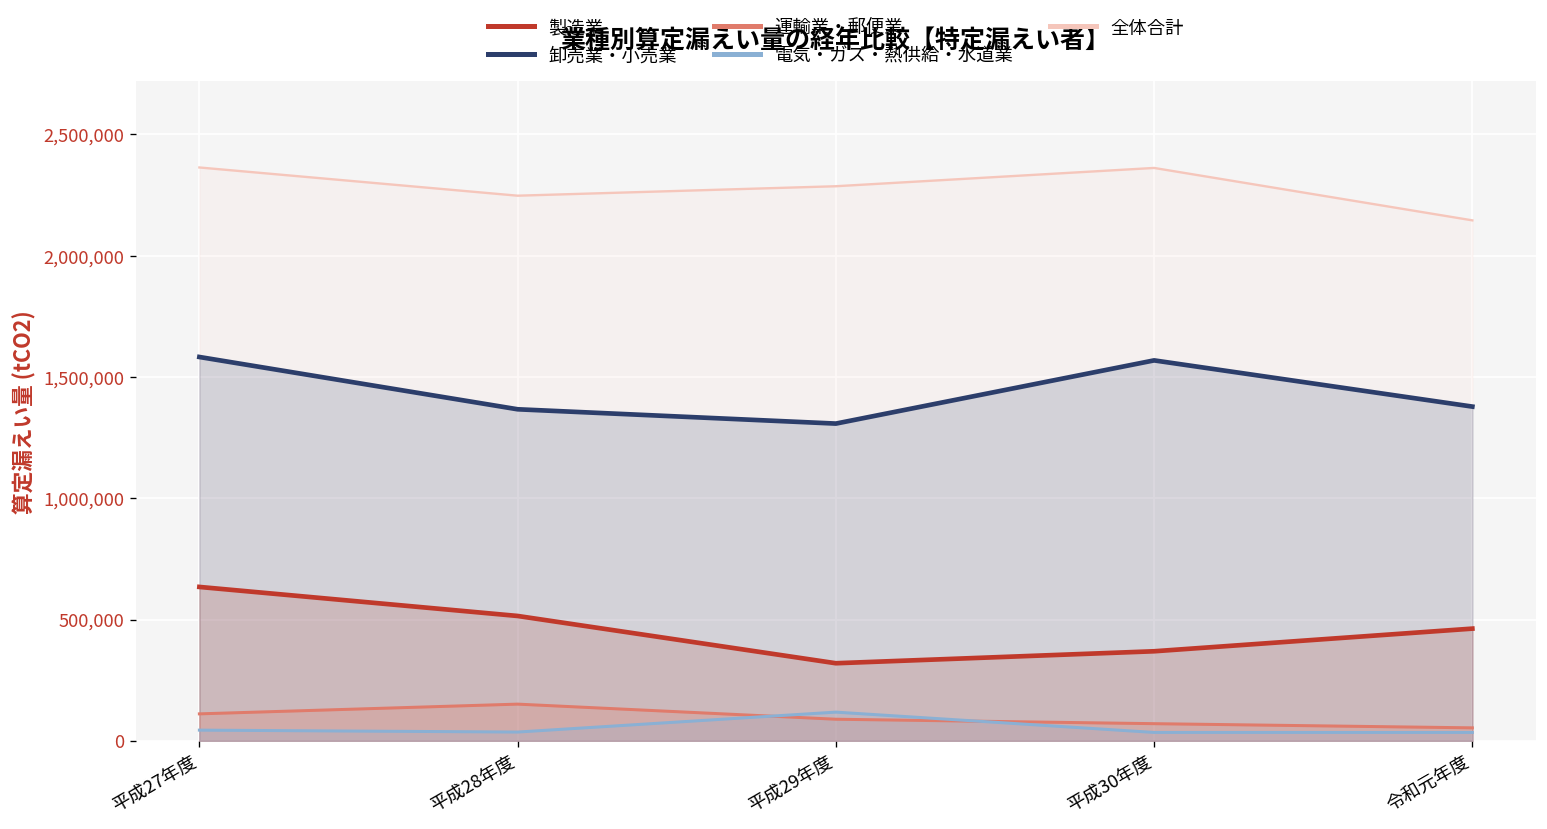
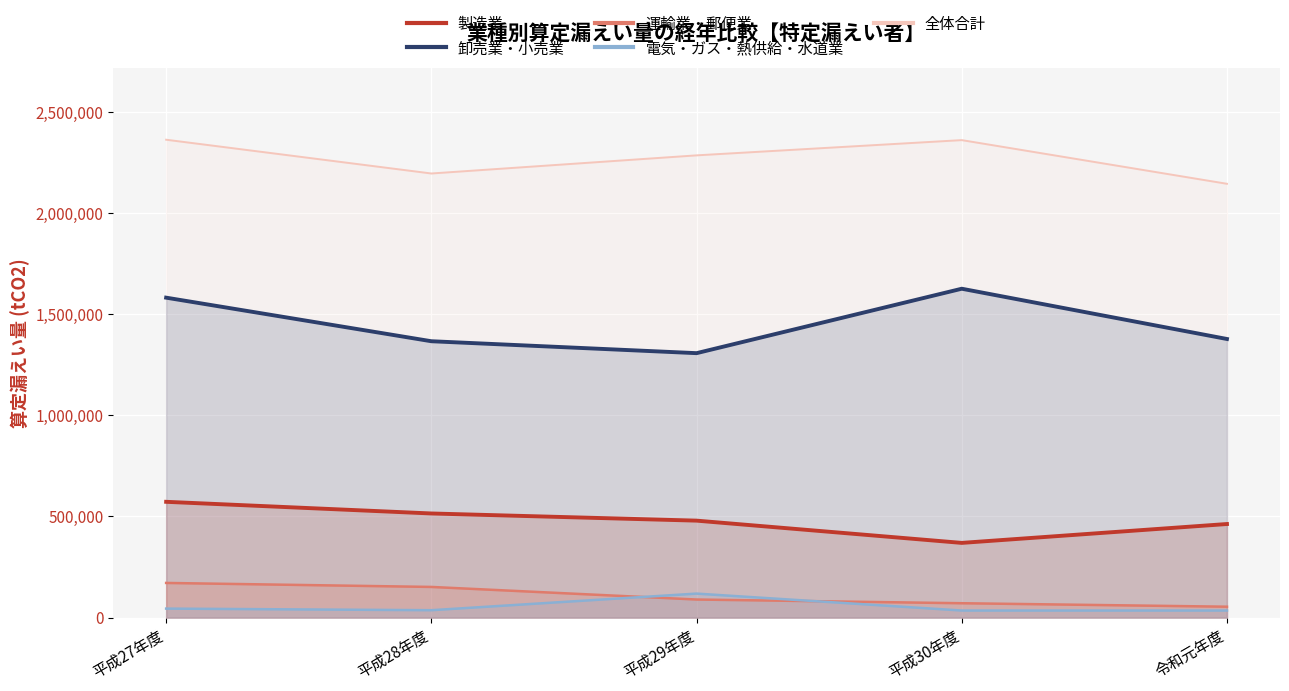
  {
    "製造業": {
-     "平成27年度": "630,000",
+     "平成27年度": "570,000",
      "平成28年度": "510,000",
-     "平成29年度": "320,000",
+     "平成29年度": "480,000",
      "平成30年度": "370,000",
      "令和元年度": "460,000"
    },
    "卸売業・小売業": {
      "平成27年度": "1,580,000",
      "平成28年度": "1,370,000",
      "平成29年度": "1,310,000",
-     "平成30年度": "1,570,000",
+     "平成30年度": "1,630,000",
      "令和元年度": "1,380,000"
    },
    "運輸業・郵便業": {
-     "平成27年度": "110,000",
+     "平成27年度": "170,000",
      "平成28年度": "150,000",
      "平成29年度": "90,000",
      "平成30年度": "70,000",
      "令和元年度": "50,000"
    },
    "電気・ガス・熱供給・水道業": {
      "平成27年度": "40,000",
      "平成28年度": "40,000",
      "平成29年度": "120,000",
      "平成30年度": "30,000",
      "令和元年度": "30,000"
    },
    "全体合計": {
      "平成27年度": "2,360,000",
-     "平成28年度": "2,250,000",
+     "平成28年度": "2,200,000",
      "平成29年度": "2,290,000",
      "平成30年度": "2,360,000",
      "令和元年度": "2,150,000"
    }
  }
